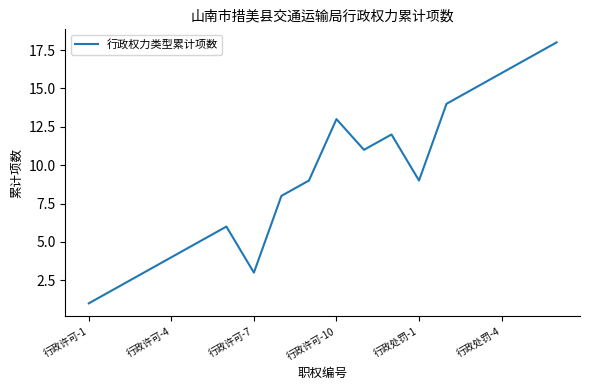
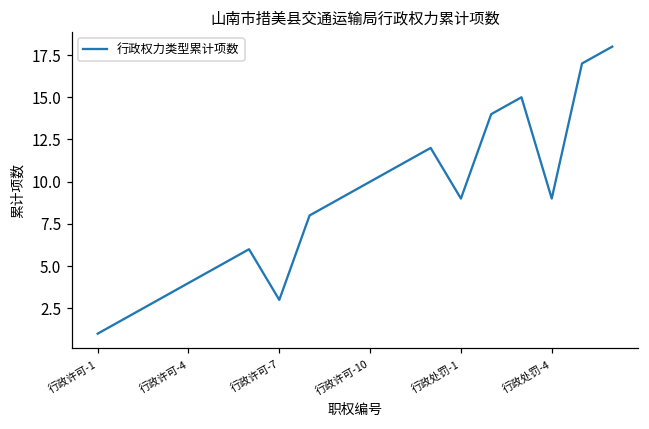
  {
    "行政许可-1": 1,
    "行政许可-4": 4,
    "行政许可-7": 3,
-   "行政许可-10": 13,
+   "行政许可-10": 10,
    "行政处罚-1": 9,
-   "行政处罚-4": 16
+   "行政处罚-4": 9
  }
